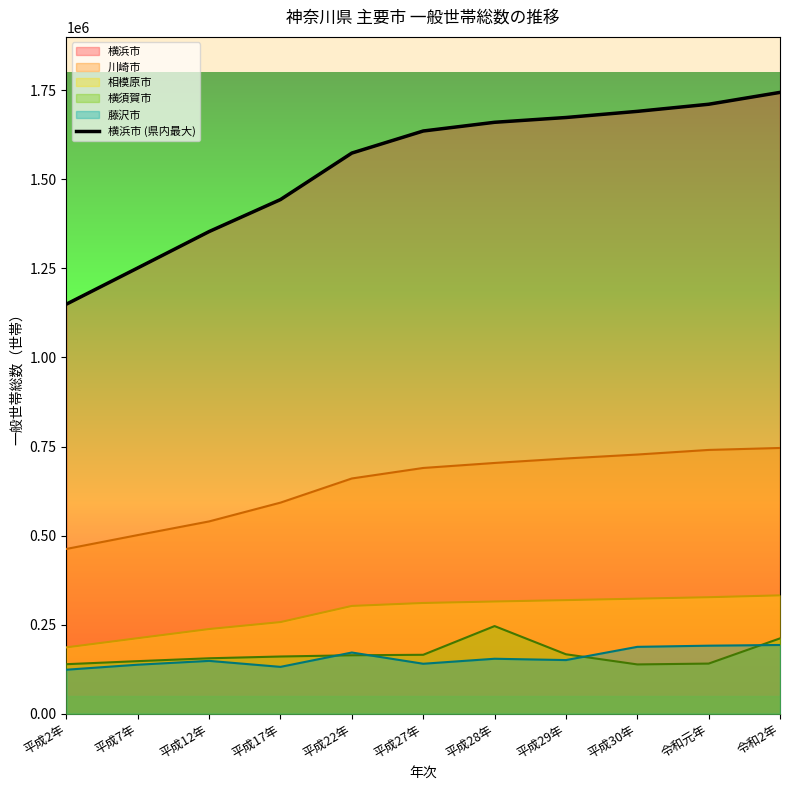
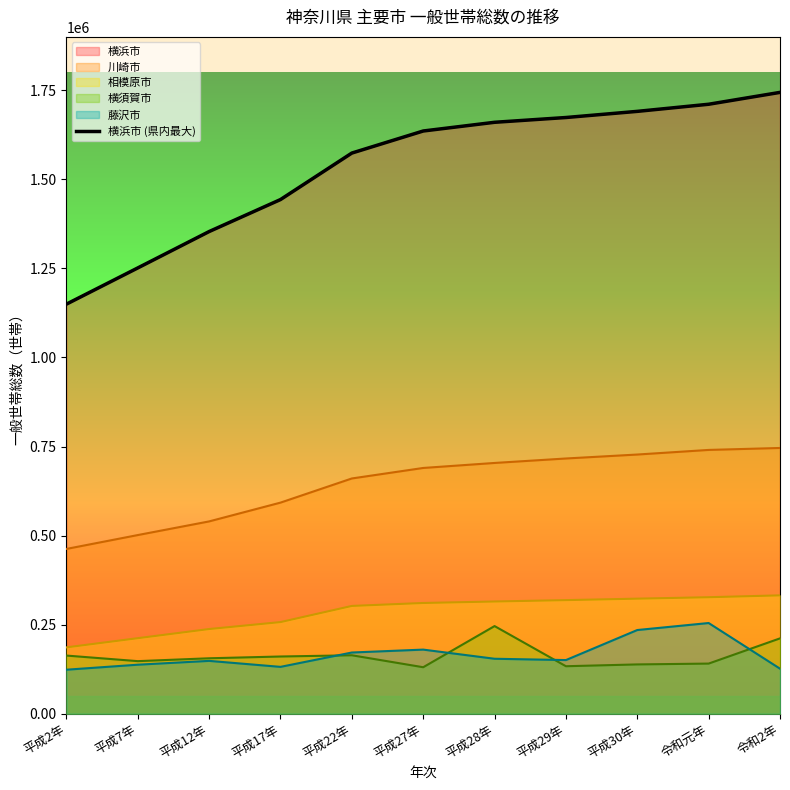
  {
    "横須賀市": {
-     "平成2年": 140000,
+     "平成2年": 160000,
      "平成7年": 150000,
      "平成12年": 160000,
      "平成17年": 160000,
      "平成22年": 160000,
-     "平成27年": 170000,
+     "平成27年": 130000,
      "平成28年": 250000,
-     "平成29年": 170000,
+     "平成29年": 130000,
      "平成30年": 140000,
      "令和元年": 140000,
      "令和2年": 210000
    },
    "藤沢市": {
      "平成2年": 120000,
      "平成7年": 140000,
      "平成12年": 150000,
      "平成17年": 130000,
      "平成22年": 170000,
-     "平成27年": 140000,
+     "平成27年": 180000,
      "平成28年": 150000,
      "平成29年": 150000,
-     "平成30年": 190000,
-     "令和元年": 190000,
-     "令和2年": 190000
+     "平成30年": 230000,
+     "令和元年": 250000,
+     "令和2年": 130000
    }
  }
